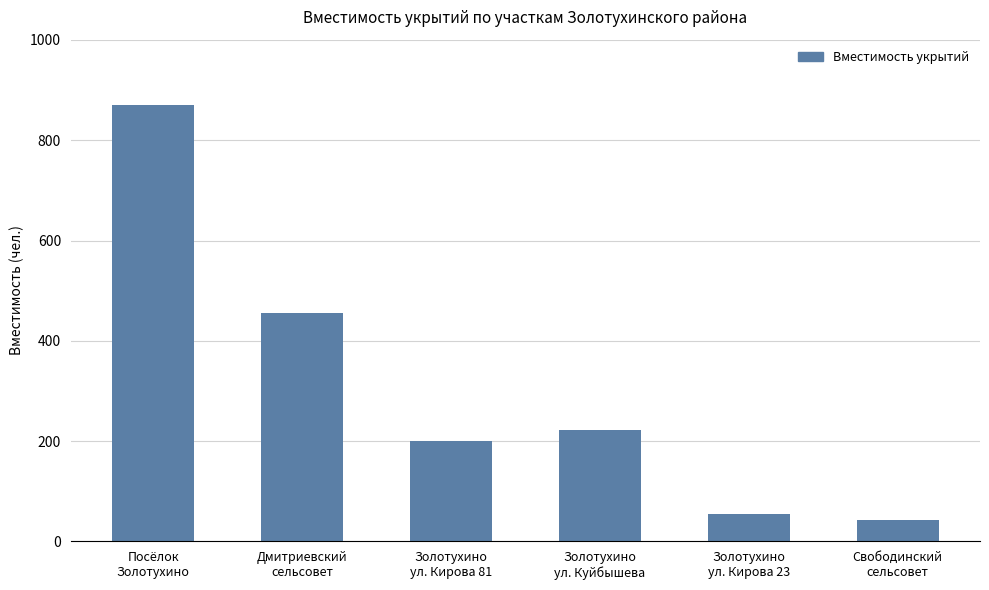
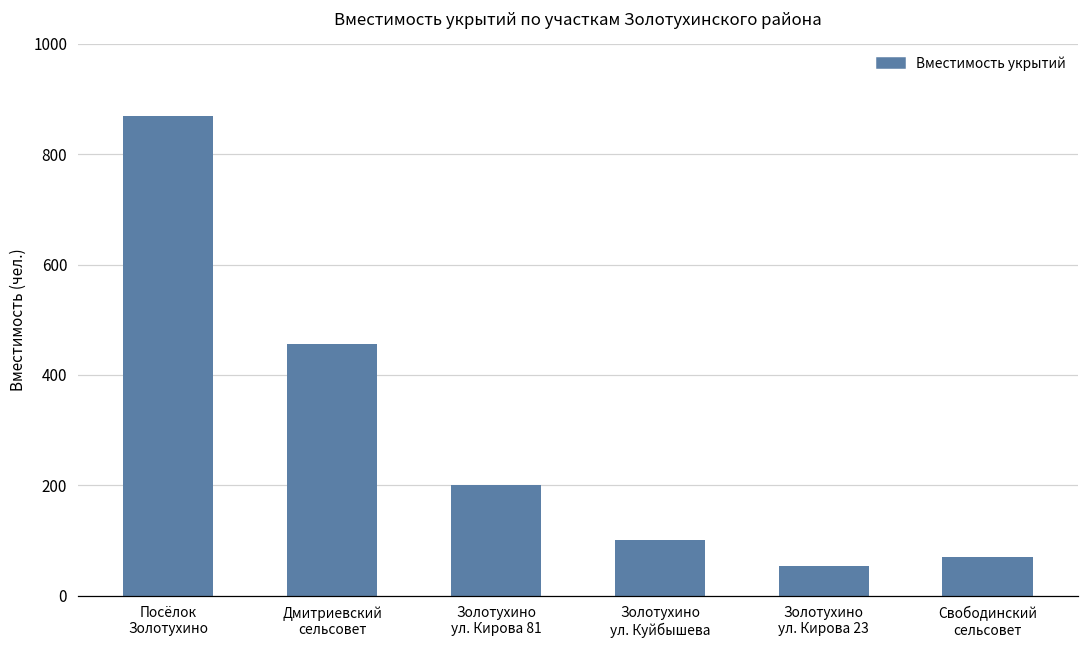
  {
    "Посёлок Золотухино": 870,
    "Дмитриевский сельсовет": 460,
    "Золотухино ул. Кирова 81": 200,
-   "Золотухино ул. Куйбышева": 220,
+   "Золотухино ул. Куйбышева": 100,
    "Золотухино ул. Кирова 23": 50,
-   "Свободинский сельсовет": 40
+   "Свободинский сельсовет": 70
  }
